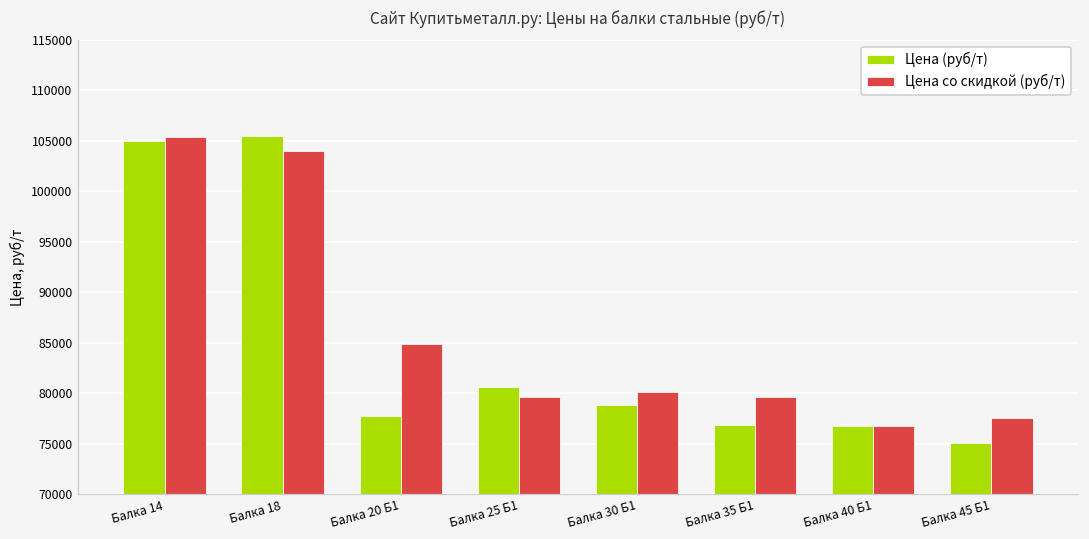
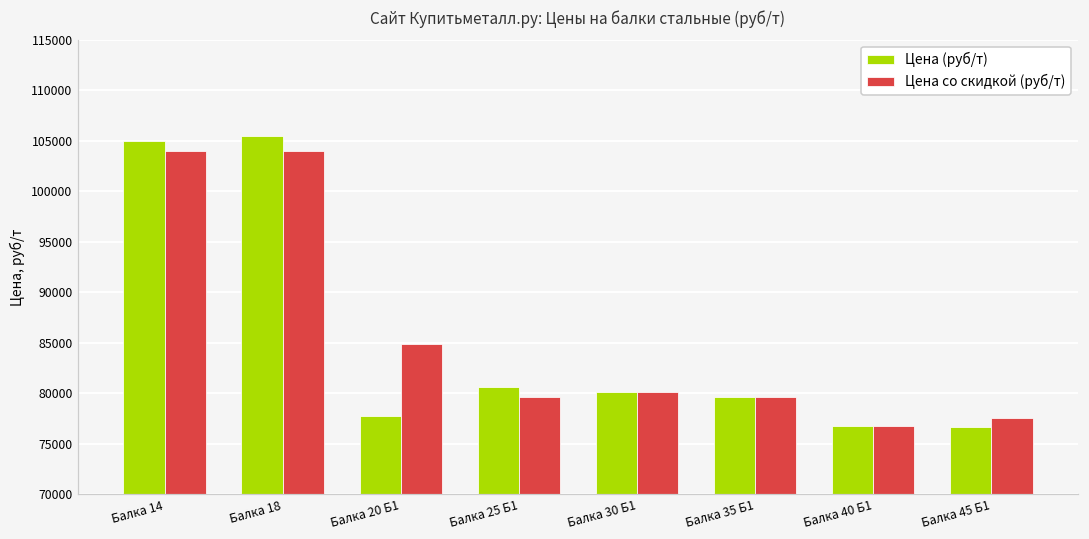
  {
    "Цена (руб/т)": {
      "Балка 14": 105000,
      "Балка 18": 106000,
      "Балка 20 Б1": 78000,
      "Балка 25 Б1": 81000,
-     "Балка 30 Б1": 79000,
-     "Балка 35 Б1": 77000,
+     "Балка 30 Б1": 80000,
+     "Балка 35 Б1": 80000,
      "Балка 40 Б1": 77000,
-     "Балка 45 Б1": 75000
+     "Балка 45 Б1": 77000
    },
    "Цена со скидкой (руб/т)": {
-     "Балка 14": 105000,
+     "Балка 14": 104000,
      "Балка 18": 104000,
      "Балка 20 Б1": 85000,
      "Балка 25 Б1": 80000,
      "Балка 30 Б1": 80000,
      "Балка 35 Б1": 80000,
      "Балка 40 Б1": 77000,
      "Балка 45 Б1": 78000
    }
  }
